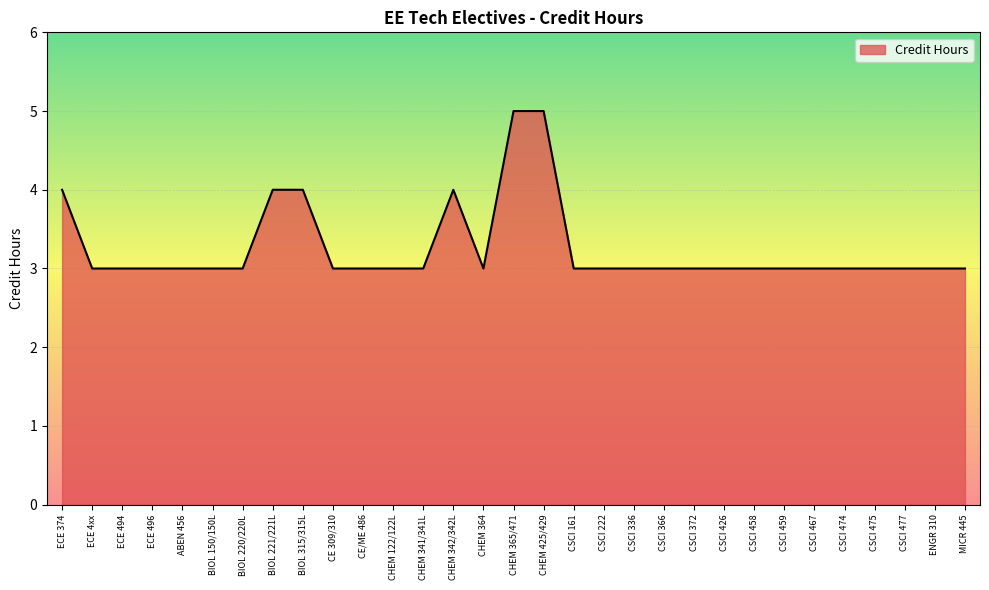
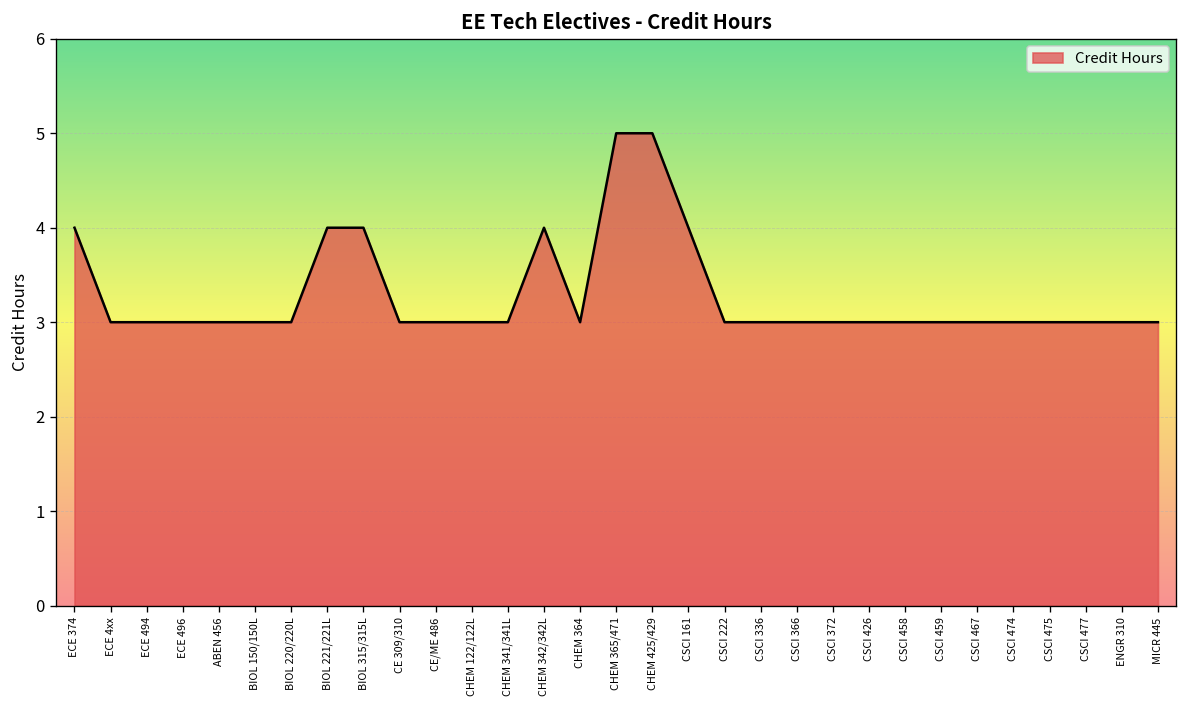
  {
    "ECE 374": 4,
    "ECE 4xx": 3,
    "ECE 494": 3,
    "ECE 496": 3,
    "ABEN 456": 3,
    "BIOL 150/150L": 3,
    "BIOL 220/220L": 3,
    "BIOL 221/221L": 4,
    "BIOL 315/315L": 4,
    "CE 309/310": 3,
    "CE/ME 486": 3,
    "CHEM 122/122L": 3,
    "CHEM 341/341L": 3,
    "CHEM 342/342L": 4,
    "CHEM 364": 3,
    "CHEM 365/471": 5,
    "CHEM 425/429": 5,
-   "CSCI 161": 3,
+   "CSCI 161": 4,
    "CSCI 222": 3,
    "CSCI 336": 3,
    "CSCI 366": 3,
    "CSCI 372": 3,
    "CSCI 426": 3,
    "CSCI 458": 3,
    "CSCI 459": 3,
    "CSCI 467": 3,
    "CSCI 474": 3,
    "CSCI 475": 3,
    "CSCI 477": 3,
    "ENGR 310": 3,
    "MICR 445": 3
  }
